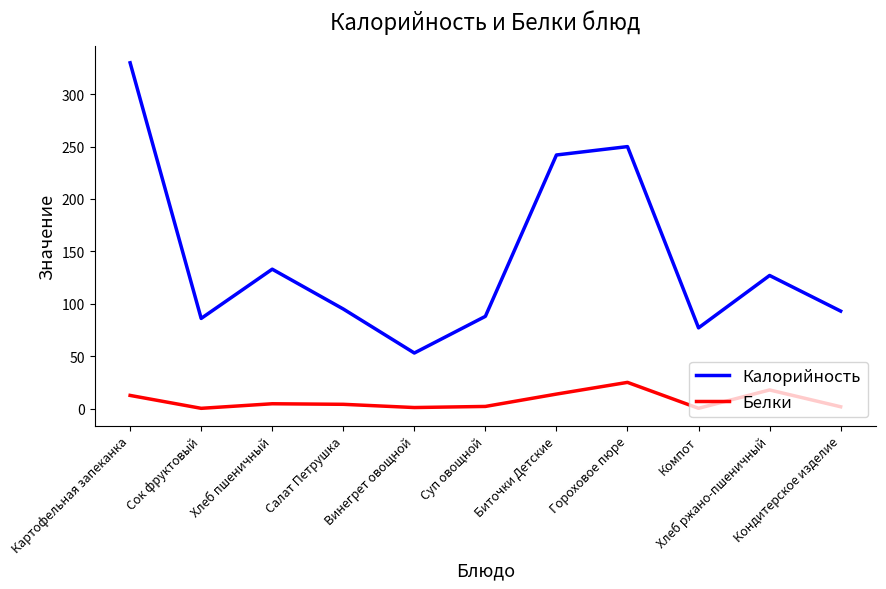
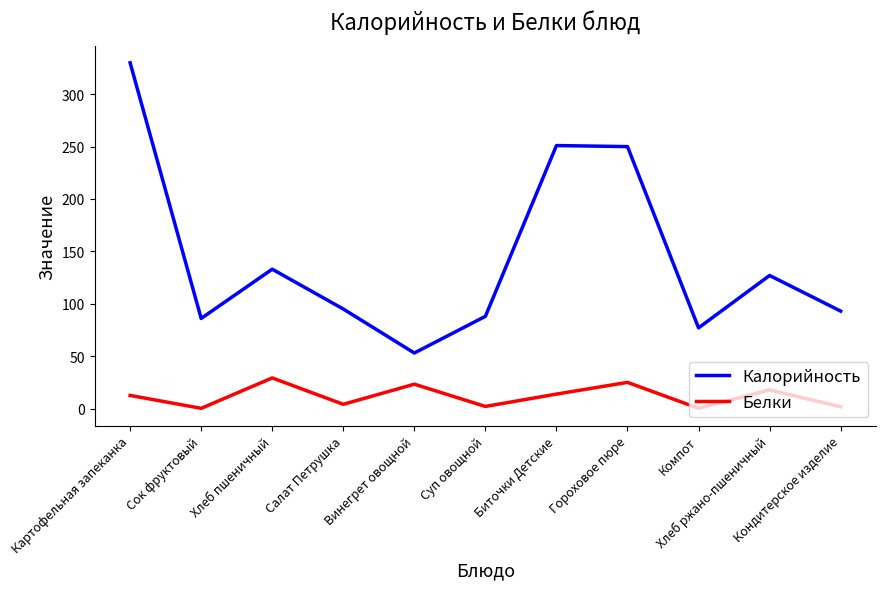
  {
    "Калорийность": {
      "Картофельная запеканка": 330,
      "Сок фруктовый": 86,
      "Хлеб пшеничный": 133,
      "Салат Петрушка": 95,
      "Винегрет овощной": 53,
      "Суп овощной": 88,
-     "Биточки Детские": 242,
+     "Биточки Детские": 251,
      "Гороховое пюре": 250,
      "Компот": 77,
      "Хлеб ржано-пшеничный": 127,
      "Кондитерское изделие": 93
    },
    "Белки": {
      "Картофельная запеканка": 13,
      "Сок фруктовый": 0,
-     "Хлеб пшеничный": 5,
+     "Хлеб пшеничный": 29,
      "Салат Петрушка": 4,
-     "Винегрет овощной": 1,
+     "Винегрет овощной": 23,
      "Суп овощной": 2,
      "Биточки Детские": 14,
      "Гороховое пюре": 25
    }
  }
